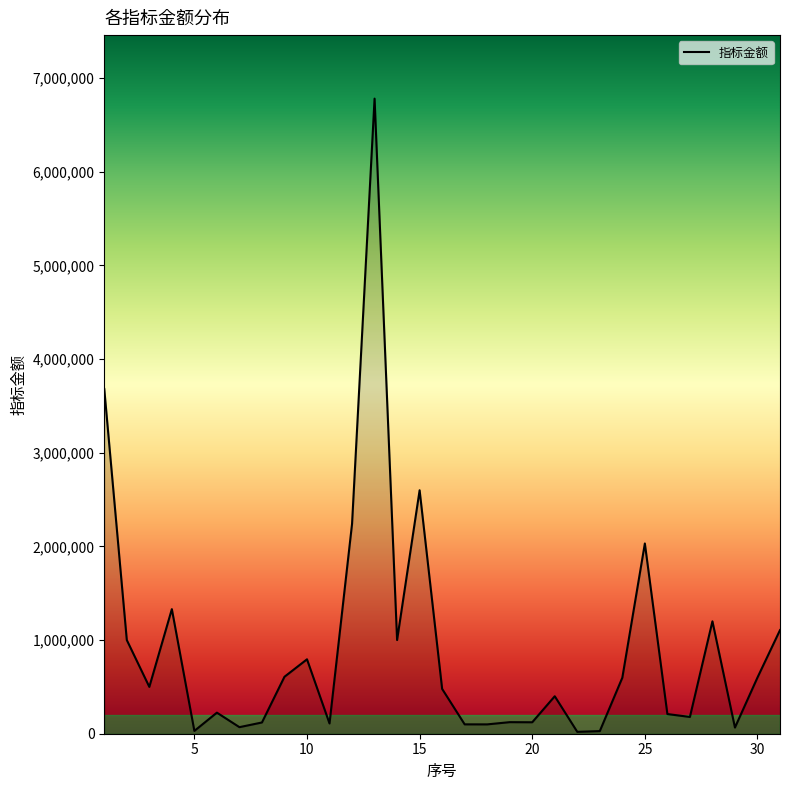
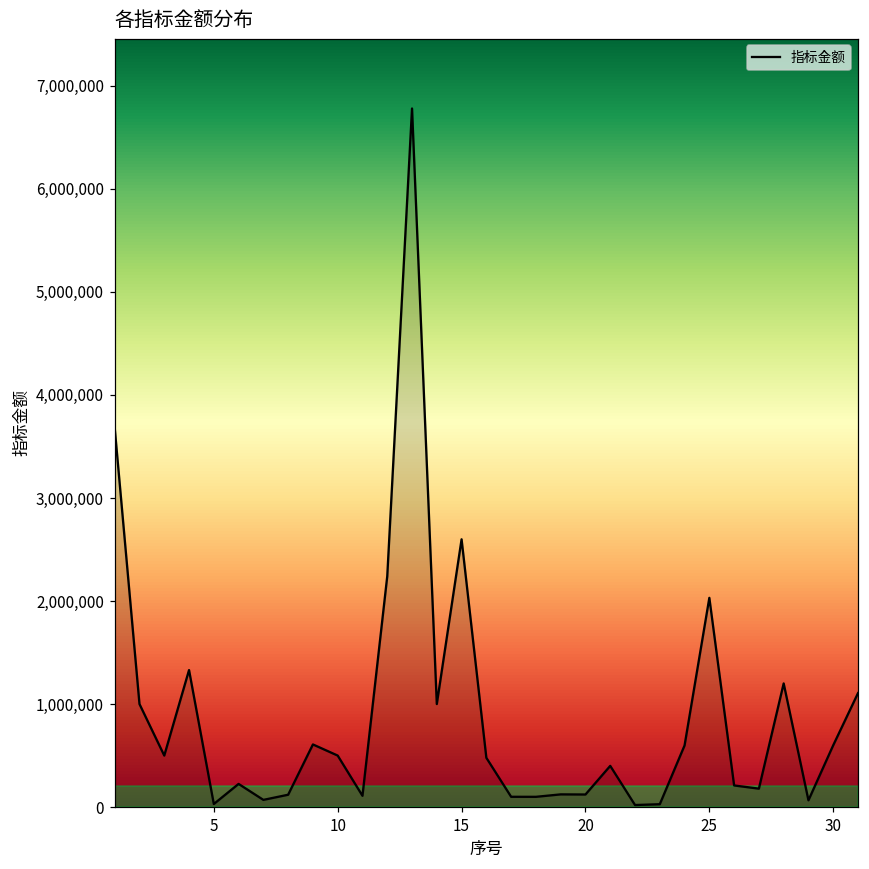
  {
-   "10": "800,000",
+   "10": "500,000",
    "15": "2,600,000",
    "25": "2,000,000",
    "30": "600,000"
  }
